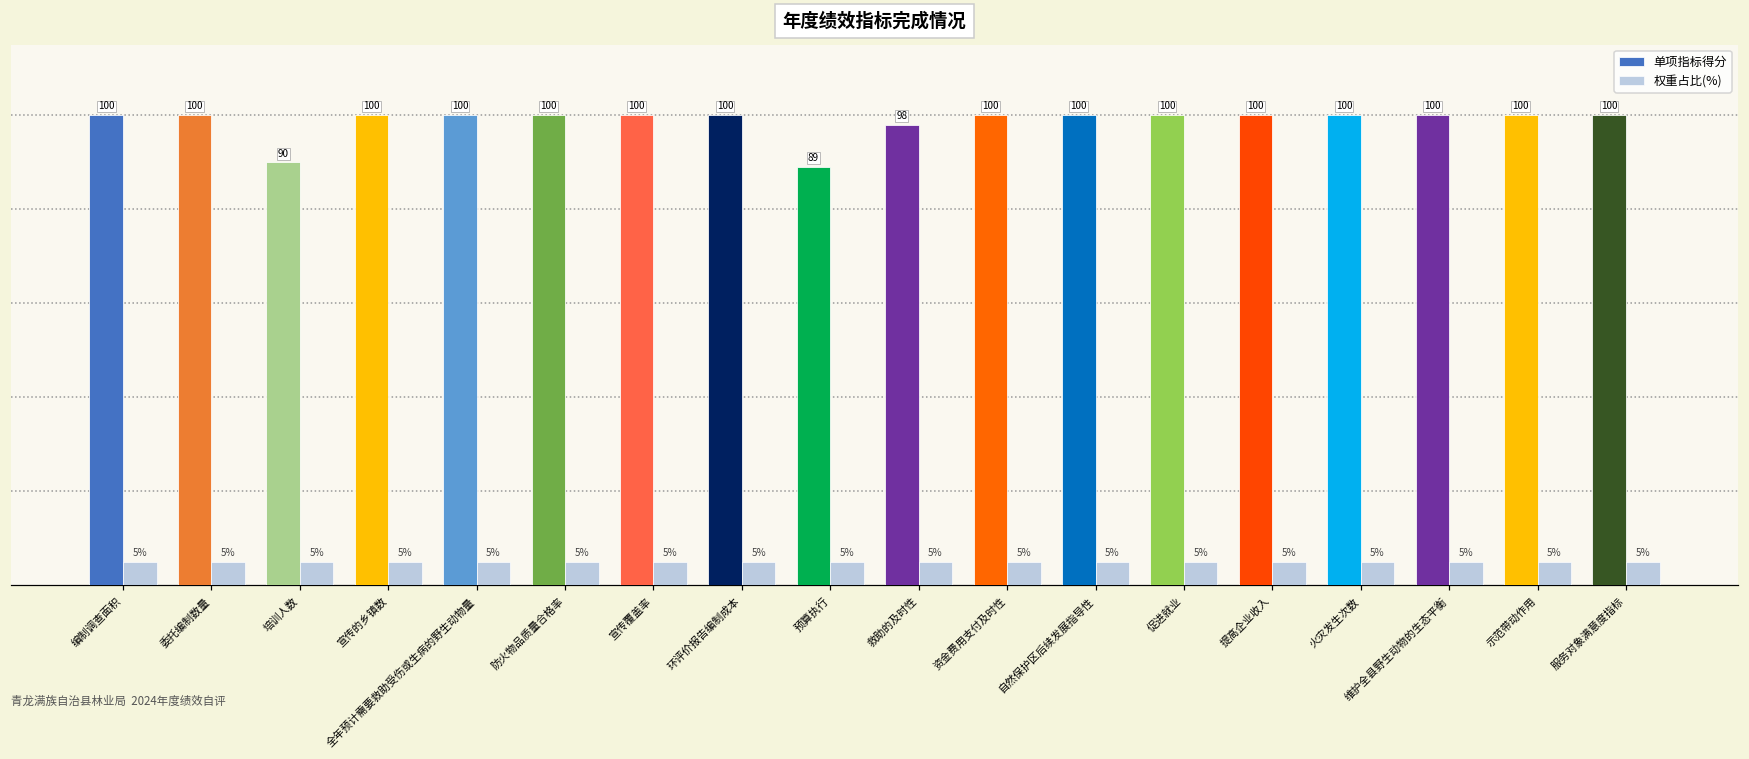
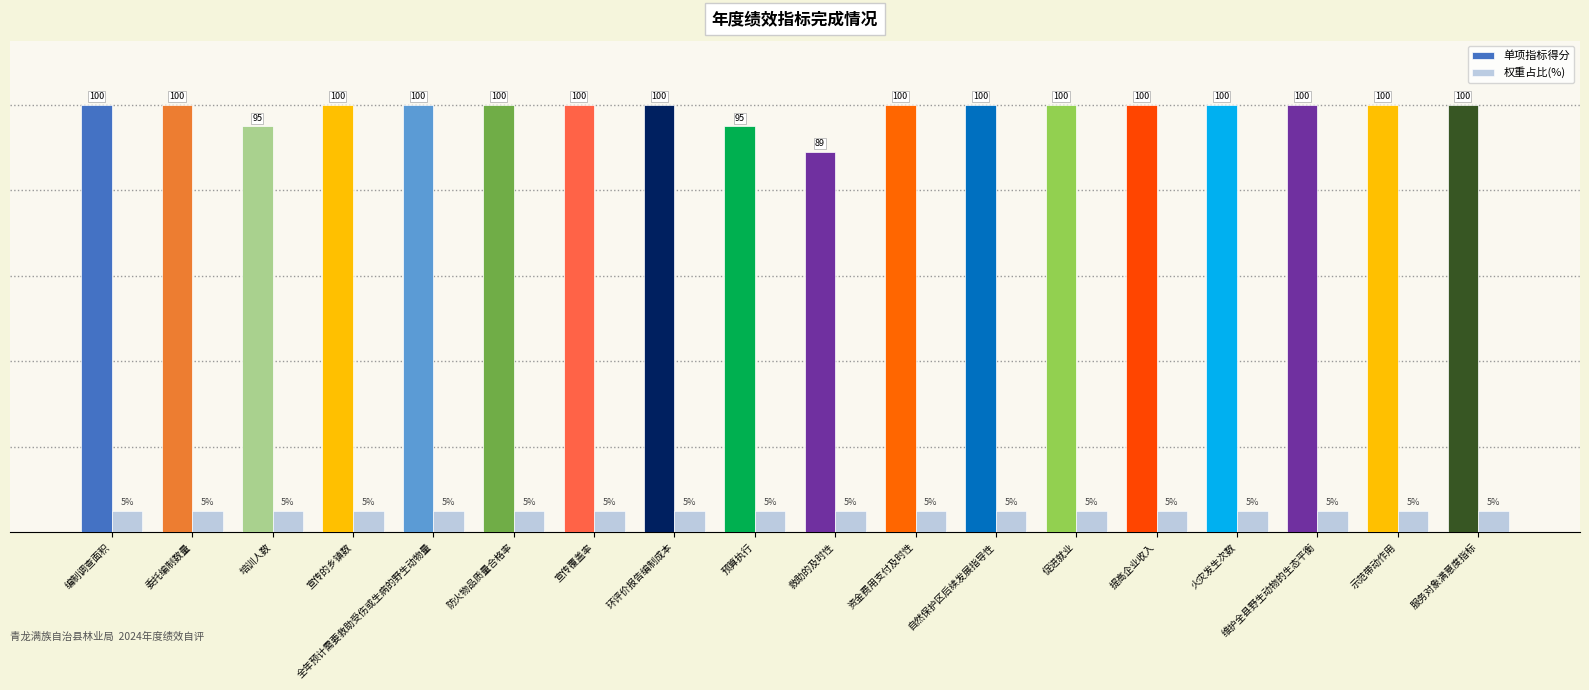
  {
    "单项指标得分": {
-     "培训人数": "90",
-     "预算执行": "89",
-     "救助的及时性": "98"
+     "培训人数": "95",
+     "预算执行": "95",
+     "救助的及时性": "89"
    },
    "权重占比(%)": {
      "编制调查面积": "5%",
      "委托编制数量": "5%",
      "培训人数": "5%",
      "宣传的乡镇数": "5%",
      "全年预计需要救助受伤或生病的野生动物量": "5%",
      "防火物品质量合格率": "5%",
      "宣传覆盖率": "5%",
      "环评价报告编制成本": "5%",
      "预算执行": "5%",
      "救助的及时性": "5%",
      "资金费用支付及时性": "5%",
      "自然保护区后续发展指导性": "5%",
      "促进就业": "5%",
      "提高企业收入": "5%",
      "火灾发生次数": "5%",
      "维护全县野生动物的生态平衡": "5%",
      "示范带动作用": "5%",
      "服务对象满意度指标": "5%"
    }
  }
